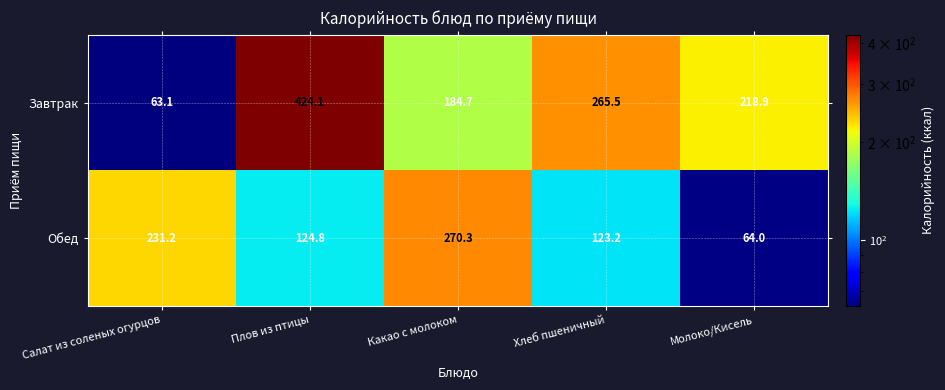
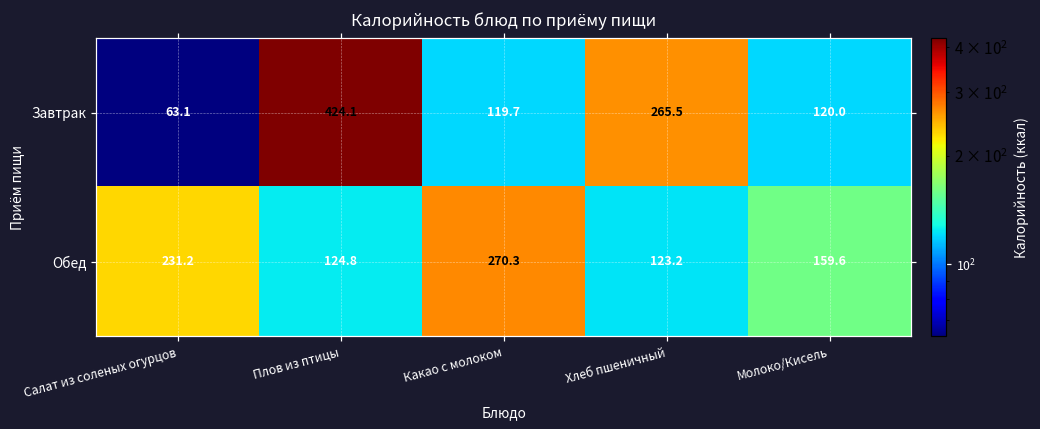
  {
    "Завтрак": {
      "Салат из соленых огурцов": 63.1,
      "Плов из птицы": 424.1,
-     "Какао с молоком": 184.7,
+     "Какао с молоком": 119.7,
      "Хлеб пшеничный": 265.5,
-     "Молоко/Кисель": 218.9
+     "Молоко/Кисель": 120.0
    },
    "Обед": {
      "Салат из соленых огурцов": 231.2,
      "Плов из птицы": 124.8,
      "Какао с молоком": 270.3,
      "Хлеб пшеничный": 123.2,
-     "Молоко/Кисель": 64.0
+     "Молоко/Кисель": 159.6
    }
  }
